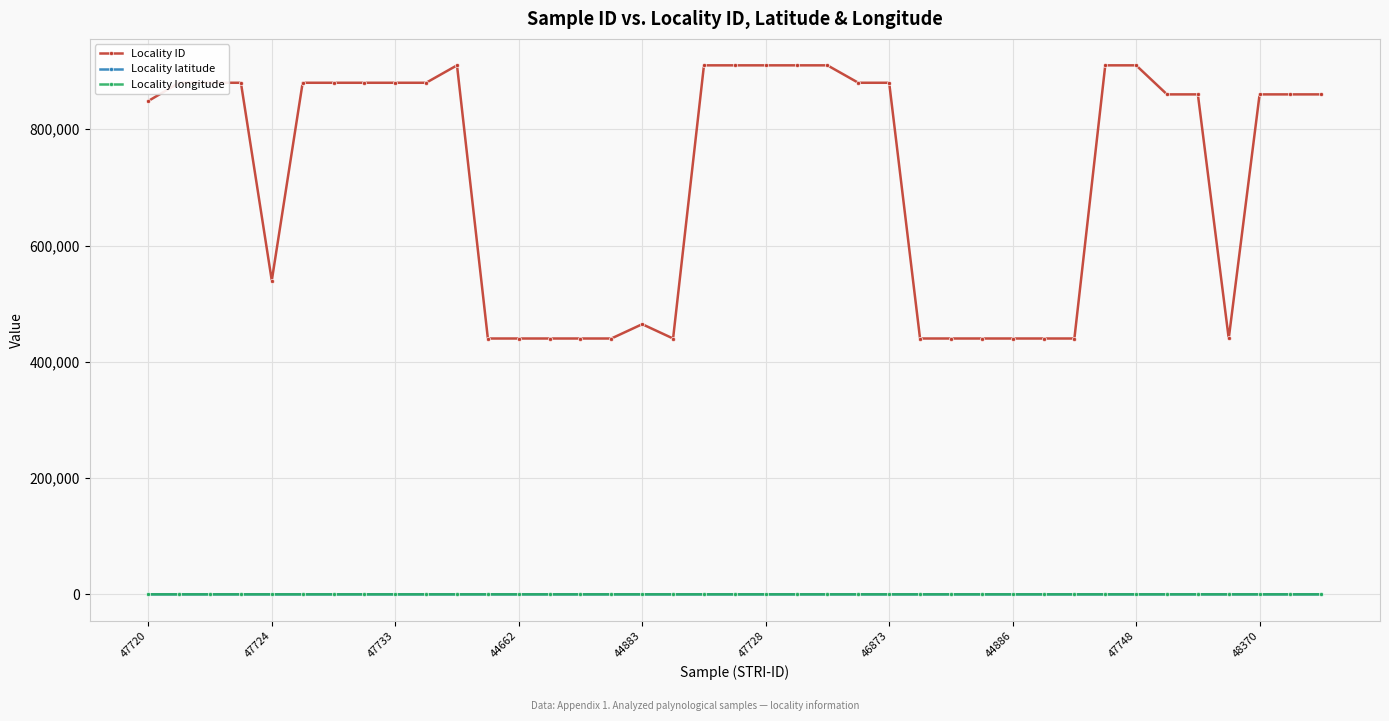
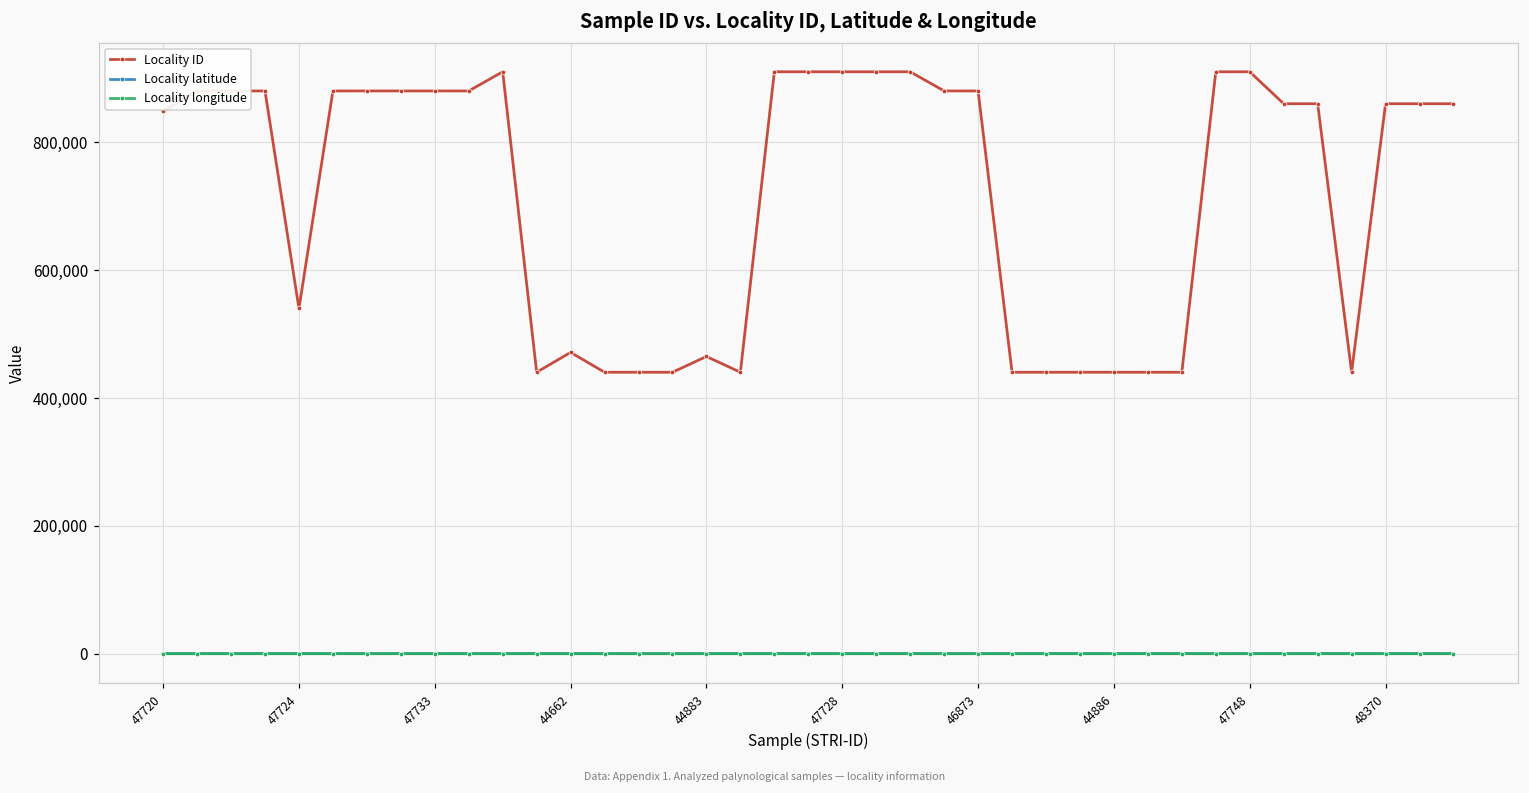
  {
    "Locality ID": {
      "47720": "850,000",
      "47724": "540,000",
      "47733": "880,000",
-     "44662": "440,000",
+     "44662": "470,000",
      "44883": "460,000",
      "47728": "910,000",
      "46873": "880,000",
      "44886": "440,000",
      "47748": "910,000",
      "48370": "860,000"
    },
    "Locality longitude": {
      "47720": "0",
      "47724": "0",
      "47733": "0",
      "44662": "0",
      "44883": "0",
      "47728": "0",
      "46873": "0",
      "44886": "0",
      "47748": "0",
      "48370": "0"
    }
  }
